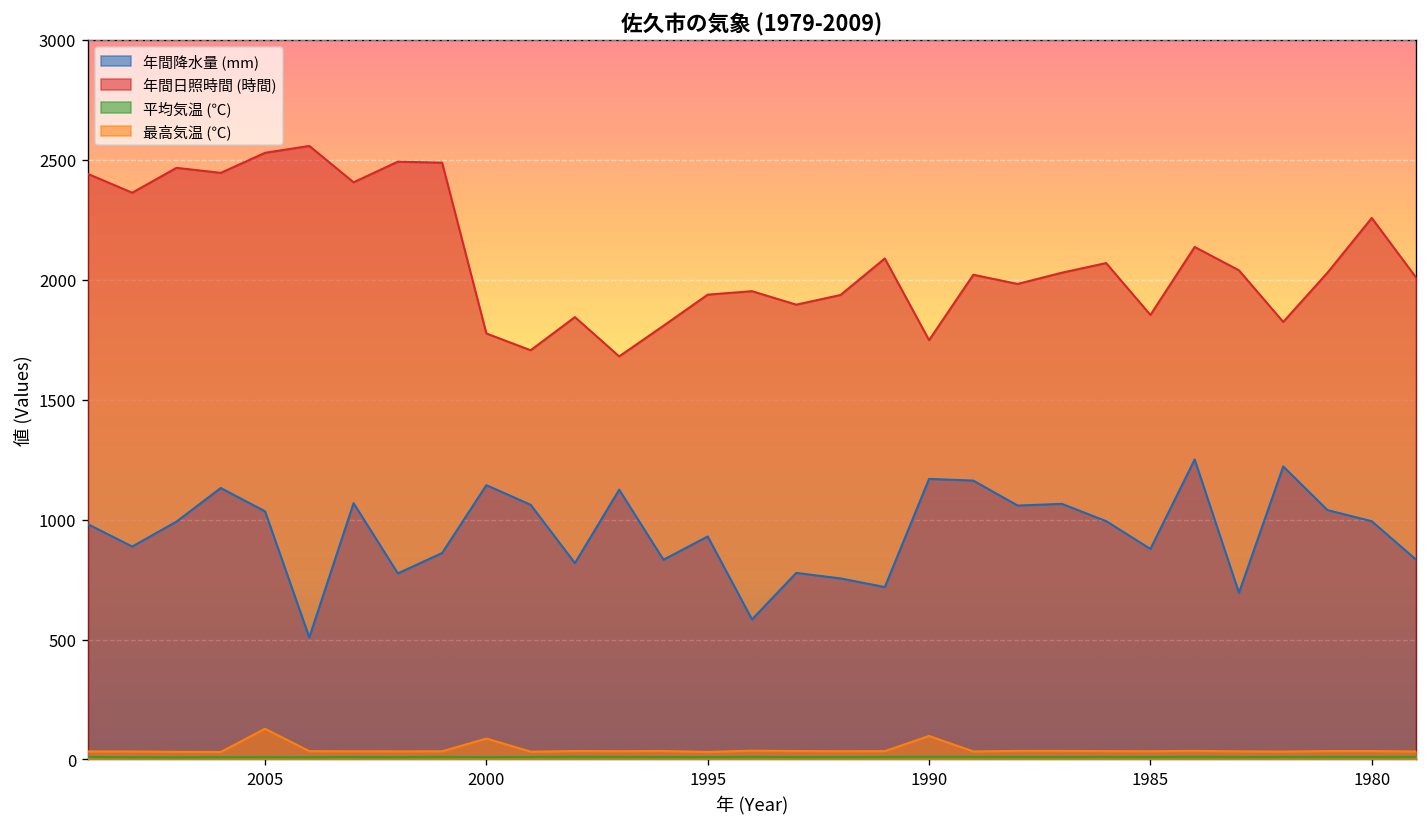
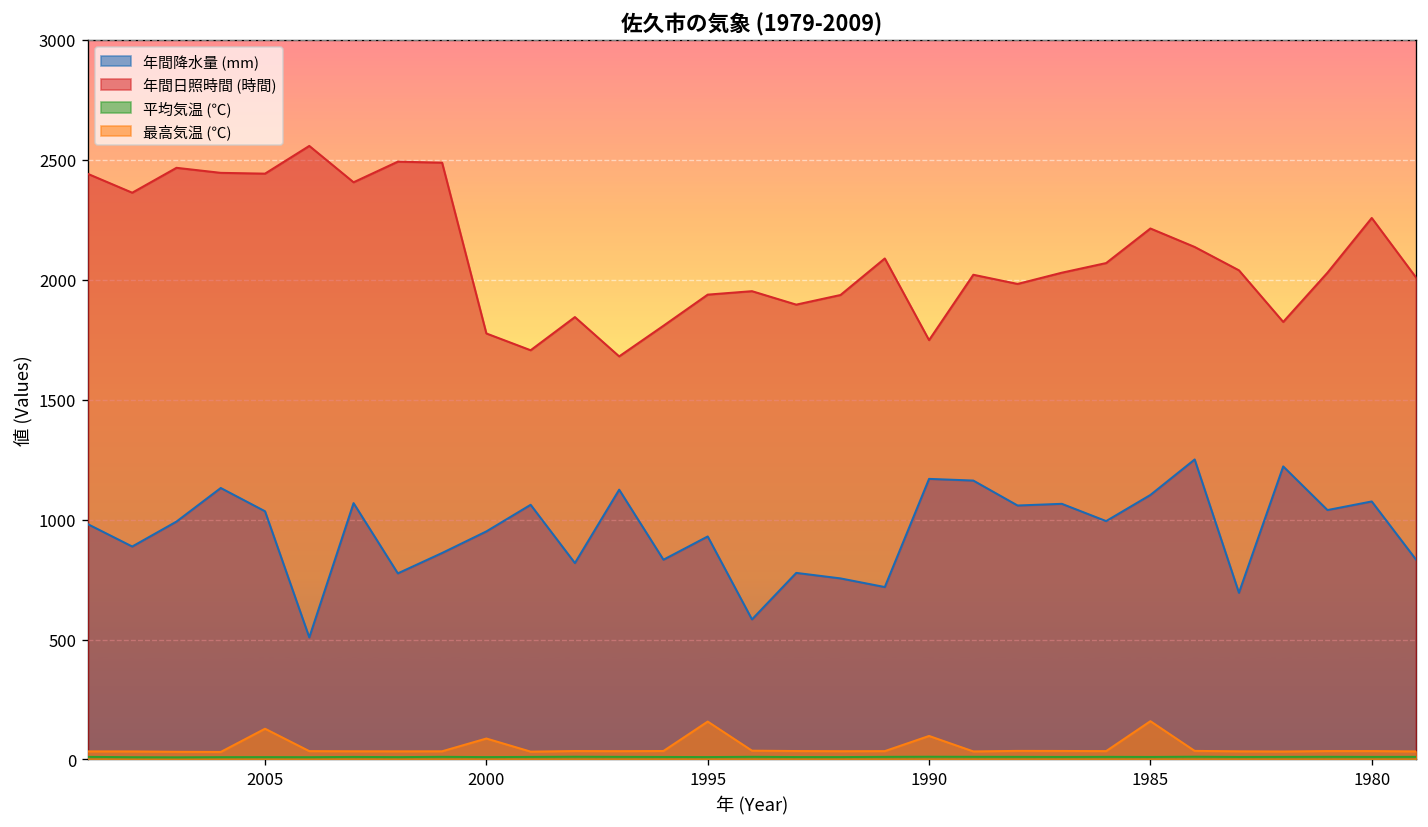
  {
    "年間降水量 (mm)": {
      "2005": 1040,
-     "2000": 1140,
+     "2000": 950,
      "1995": 930,
      "1990": 1170,
-     "1985": 880,
-     "1980": 990
+     "1985": 1100,
+     "1980": 1080
    },
    "年間日照時間 (時間)": {
-     "2005": 2530,
+     "2005": 2440,
      "2000": 1780,
      "1995": 1940,
      "1990": 1750,
-     "1985": 1850,
+     "1985": 2210,
      "1980": 2260
    },
    "平均気温 (℃)": {
      "2005": 10,
      "2000": 10,
      "1995": 10,
      "1990": 10,
      "1985": 10,
      "1980": 10
    },
    "最高気温 (℃)": {
      "2005": 130,
      "2000": 90,
-     "1995": 30,
+     "1995": 160,
      "1990": 100,
-     "1985": 30,
+     "1985": 160,
      "1980": 40
    }
  }
